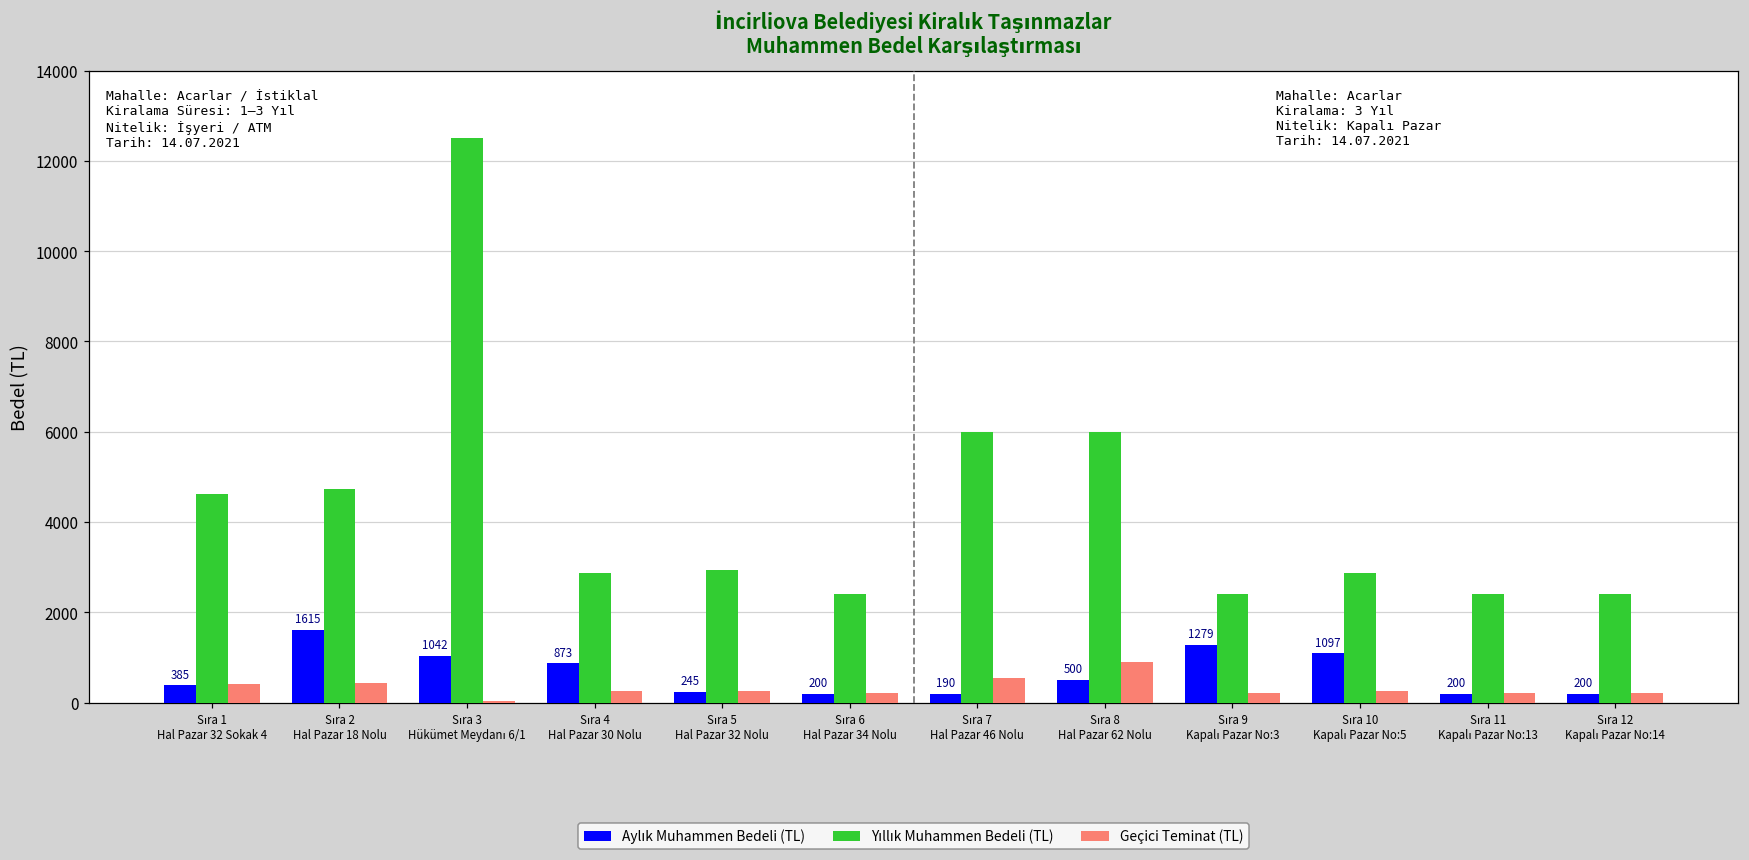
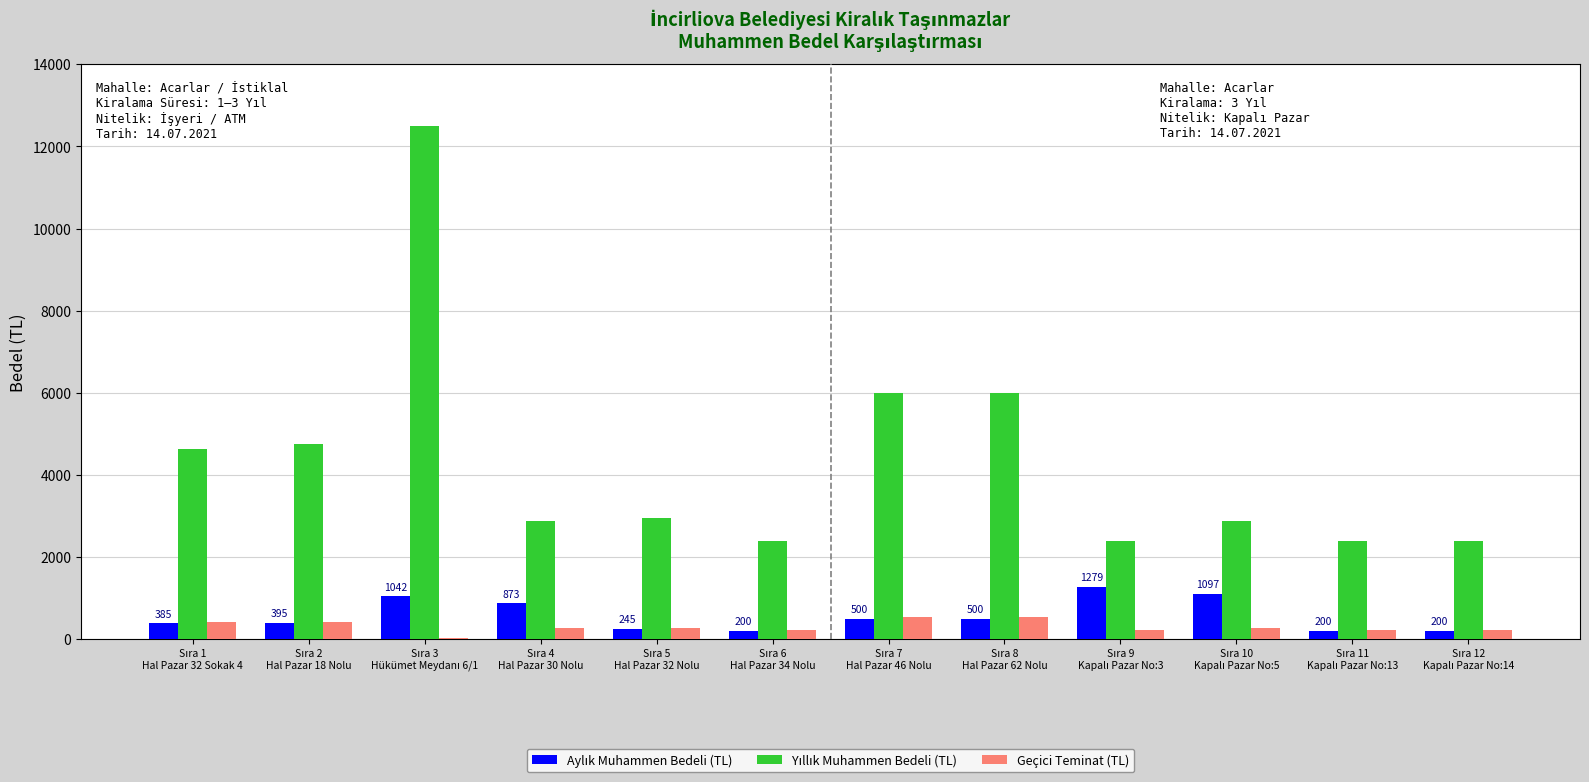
  {
    "Aylık Muhammen Bedeli (TL)": {
      "Sıra 1 Hal Pazar 32 Sokak 4": 385,
-     "Sıra 2 Hal Pazar 18 Nolu": 1615,
+     "Sıra 2 Hal Pazar 18 Nolu": 395,
      "Sıra 3 Hükümet Meydanı 6/1": 1042,
      "Sıra 4 Hal Pazar 30 Nolu": 873,
      "Sıra 5 Hal Pazar 32 Nolu": 245,
      "Sıra 6 Hal Pazar 34 Nolu": 200,
-     "Sıra 7 Hal Pazar 46 Nolu": 190,
+     "Sıra 7 Hal Pazar 46 Nolu": 500,
      "Sıra 8 Hal Pazar 62 Nolu": 500,
      "Sıra 9 Kapalı Pazar No:3": 1279,
      "Sıra 10 Kapalı Pazar No:5": 1097,
      "Sıra 11 Kapalı Pazar No:13": 200,
      "Sıra 12 Kapalı Pazar No:14": 200
    },
    "Yıllık Muhammen Bedeli (TL)": {
      "Sıra 1 Hal Pazar 32 Sokak 4": 4600,
      "Sıra 2 Hal Pazar 18 Nolu": 4700,
      "Sıra 3 Hükümet Meydanı 6/1": 12500,
      "Sıra 4 Hal Pazar 30 Nolu": 2900,
      "Sıra 5 Hal Pazar 32 Nolu": 2900,
      "Sıra 6 Hal Pazar 34 Nolu": 2400,
      "Sıra 7 Hal Pazar 46 Nolu": 6000,
      "Sıra 8 Hal Pazar 62 Nolu": 6000,
      "Sıra 9 Kapalı Pazar No:3": 2400,
      "Sıra 10 Kapalı Pazar No:5": 2900,
      "Sıra 11 Kapalı Pazar No:13": 2400,
      "Sıra 12 Kapalı Pazar No:14": 2400
    },
    "Geçici Teminat (TL)": {
      "Sıra 1 Hal Pazar 32 Sokak 4": 400,
      "Sıra 2 Hal Pazar 18 Nolu": 400,
      "Sıra 4 Hal Pazar 30 Nolu": 300,
      "Sıra 5 Hal Pazar 32 Nolu": 300,
      "Sıra 6 Hal Pazar 34 Nolu": 200,
      "Sıra 7 Hal Pazar 46 Nolu": 500,
-     "Sıra 8 Hal Pazar 62 Nolu": 900,
+     "Sıra 8 Hal Pazar 62 Nolu": 500,
      "Sıra 9 Kapalı Pazar No:3": 200,
      "Sıra 10 Kapalı Pazar No:5": 300,
      "Sıra 11 Kapalı Pazar No:13": 200,
      "Sıra 12 Kapalı Pazar No:14": 200
    }
  }
